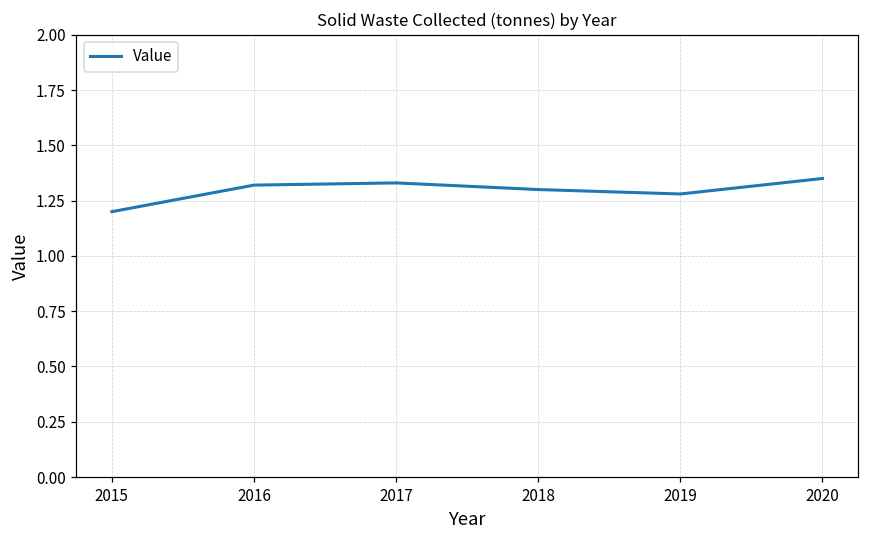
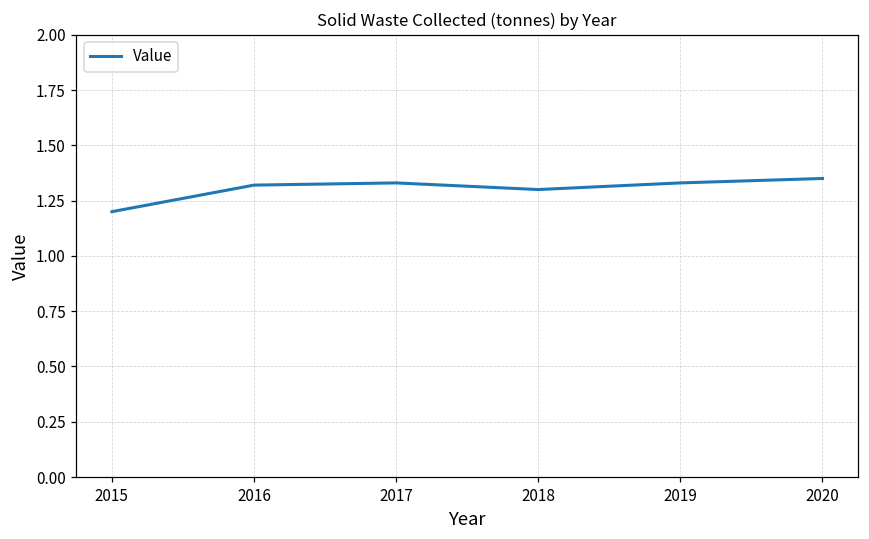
  {
    "2015": 1.20,
    "2016": 1.32,
    "2017": 1.33,
    "2018": 1.30,
-   "2019": 1.28,
+   "2019": 1.33,
    "2020": 1.35
  }
